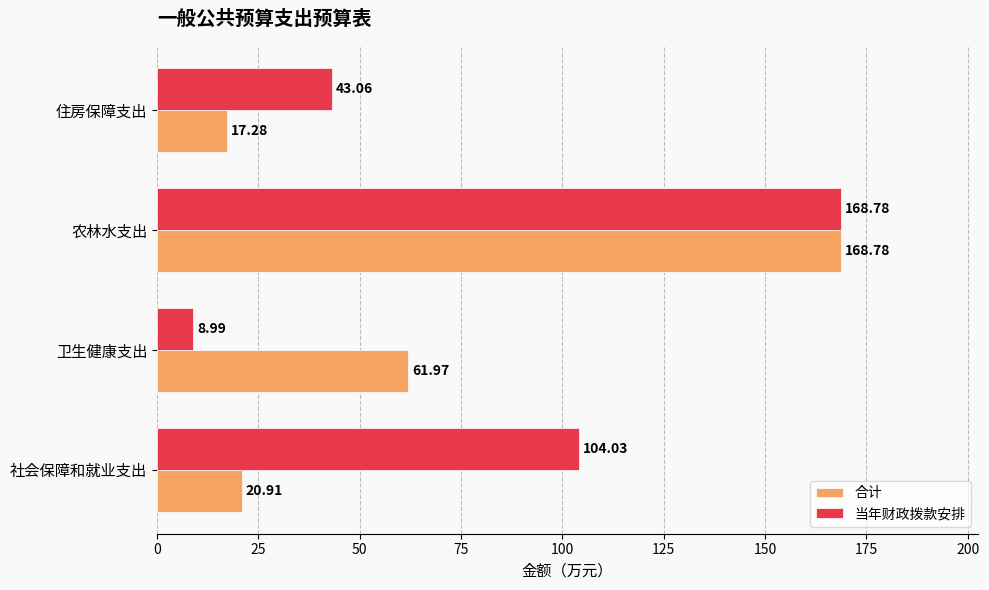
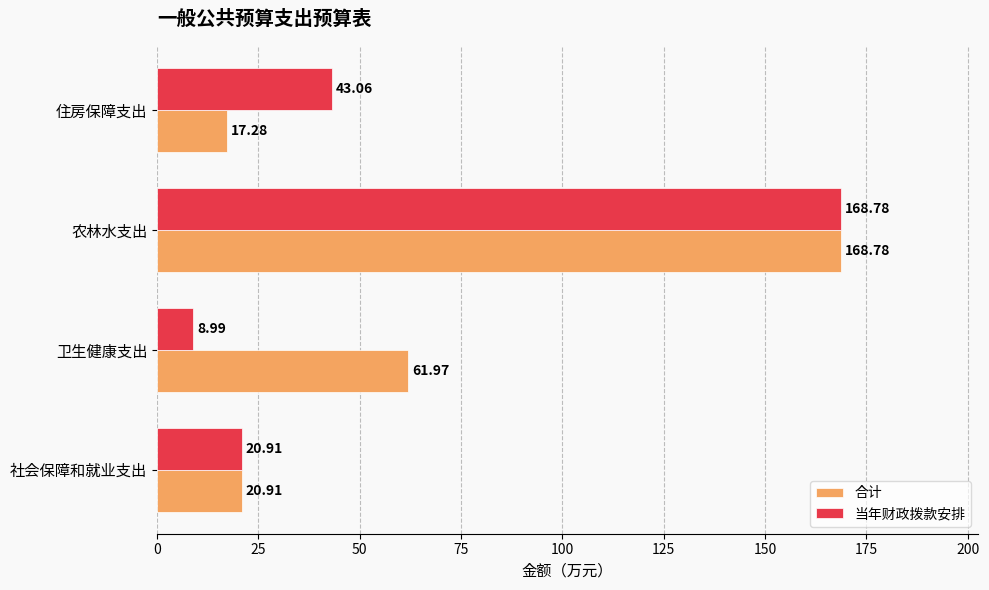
  {
    "合计": {
      "住房保障支出": 17.28,
      "农林水支出": 168.78,
      "卫生健康支出": 61.97,
      "社会保障和就业支出": 20.91
    },
    "当年财政拨款安排": {
      "住房保障支出": 43.06,
      "农林水支出": 168.78,
      "卫生健康支出": 8.99,
-     "社会保障和就业支出": 104.03
+     "社会保障和就业支出": 20.91
    }
  }
